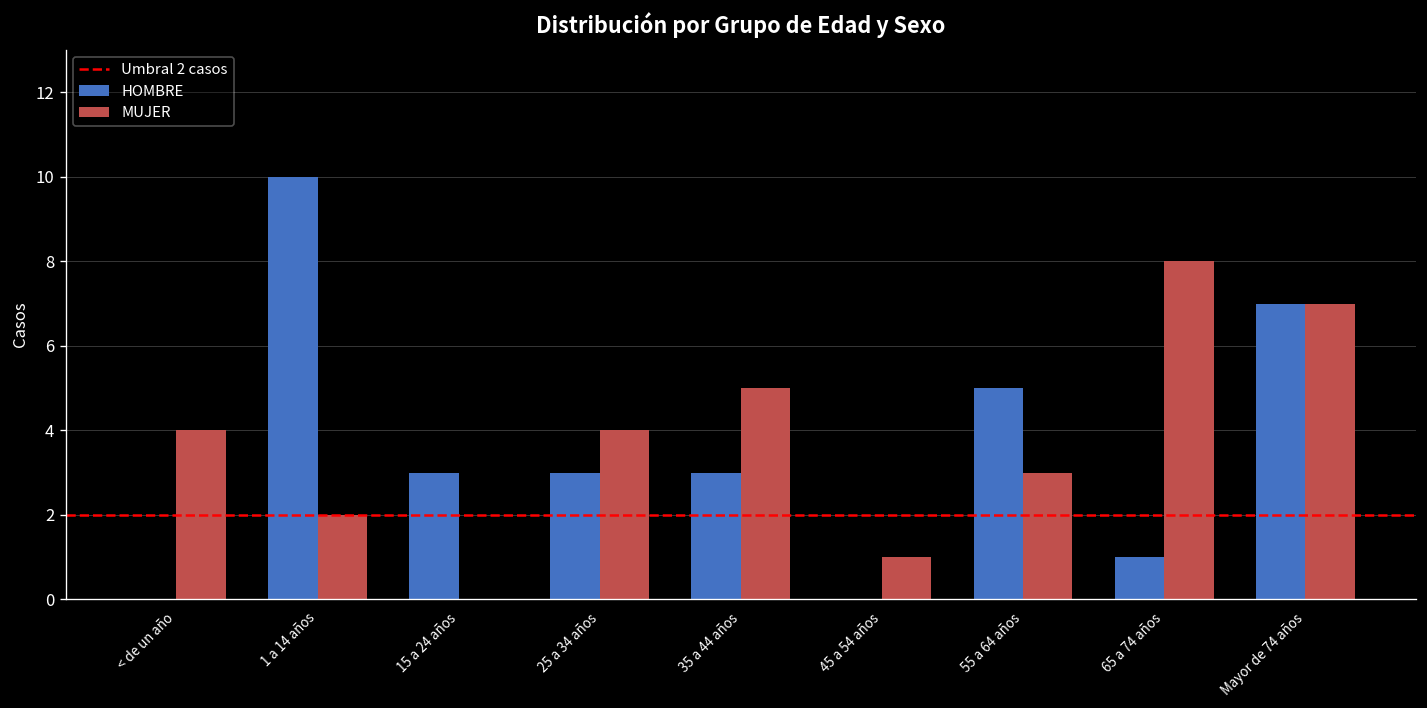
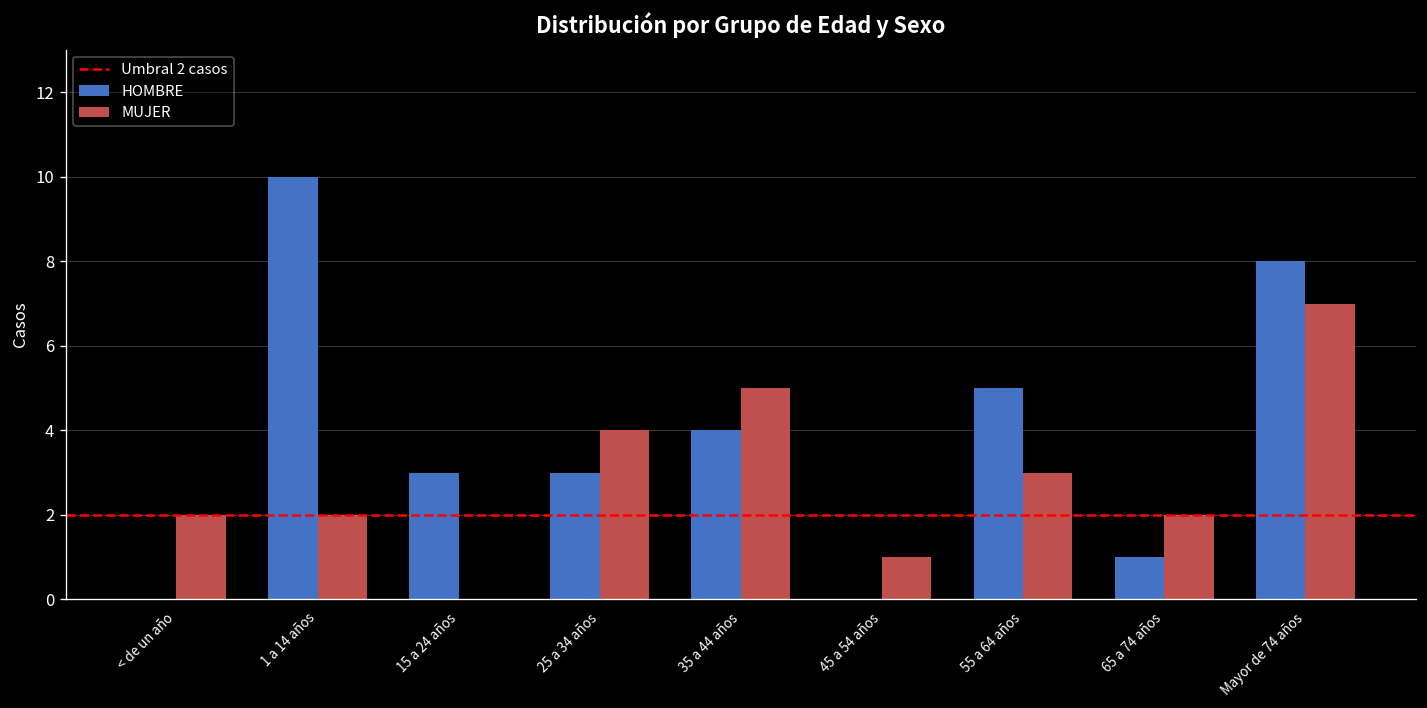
  {
    "HOMBRE": {
      "< de un año": 0,
      "1 a 14 años": 10,
      "15 a 24 años": 3,
      "25 a 34 años": 3,
-     "35 a 44 años": 3,
+     "35 a 44 años": 4,
      "45 a 54 años": 0,
      "55 a 64 años": 5,
      "65 a 74 años": 1,
-     "Mayor de 74 años": 7
+     "Mayor de 74 años": 8
    },
    "MUJER": {
-     "< de un año": 4,
+     "< de un año": 2,
      "1 a 14 años": 2,
      "15 a 24 años": 0,
      "25 a 34 años": 4,
      "35 a 44 años": 5,
      "45 a 54 años": 1,
      "55 a 64 años": 3,
-     "65 a 74 años": 8,
+     "65 a 74 años": 2,
      "Mayor de 74 años": 7
    }
  }
